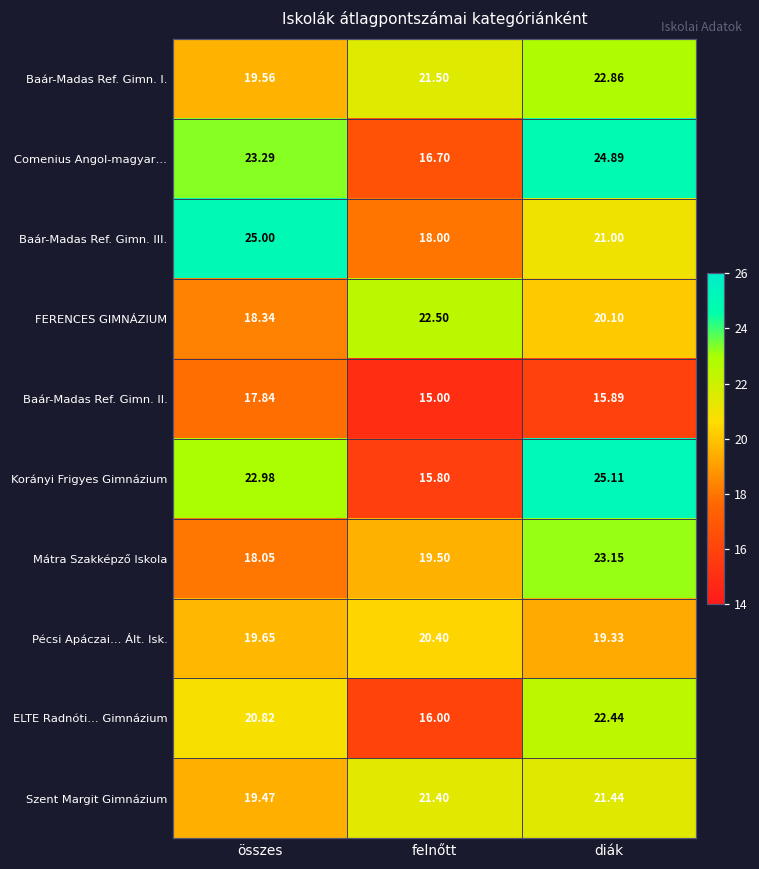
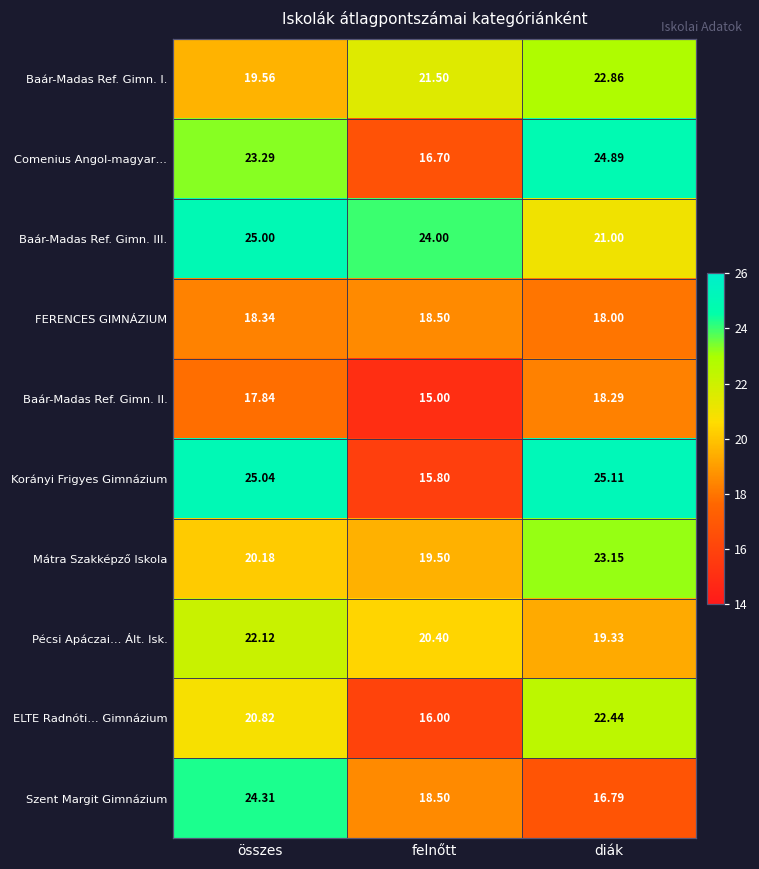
  {
    "Baár-Madas Ref. Gimn. I.": {
      "összes": 19.56,
      "felnőtt": 21.50,
      "diák": 22.86
    },
    "Comenius Angol-magyar…": {
      "összes": 23.29,
      "felnőtt": 16.70,
      "diák": 24.89
    },
    "Baár-Madas Ref. Gimn. III.": {
      "összes": 25.00,
-     "felnőtt": 18.00,
+     "felnőtt": 24.00,
      "diák": 21.00
    },
    "FERENCES GIMNÁZIUM": {
      "összes": 18.34,
-     "felnőtt": 22.50,
-     "diák": 20.10
+     "felnőtt": 18.50,
+     "diák": 18.00
    },
    "Baár-Madas Ref. Gimn. II.": {
      "összes": 17.84,
      "felnőtt": 15.00,
-     "diák": 15.89
+     "diák": 18.29
    },
    "Korányi Frigyes Gimnázium": {
-     "összes": 22.98,
+     "összes": 25.04,
      "felnőtt": 15.80,
      "diák": 25.11
    },
    "Mátra Szakképző Iskola": {
-     "összes": 18.05,
+     "összes": 20.18,
      "felnőtt": 19.50,
      "diák": 23.15
    },
    "Pécsi Apáczai… Ált. Isk.": {
-     "összes": 19.65,
+     "összes": 22.12,
      "felnőtt": 20.40,
      "diák": 19.33
    },
    "ELTE Radnóti… Gimnázium": {
      "összes": 20.82,
      "felnőtt": 16.00,
      "diák": 22.44
    },
    "Szent Margit Gimnázium": {
-     "összes": 19.47,
-     "felnőtt": 21.40,
-     "diák": 21.44
+     "összes": 24.31,
+     "felnőtt": 18.50,
+     "diák": 16.79
    }
  }
